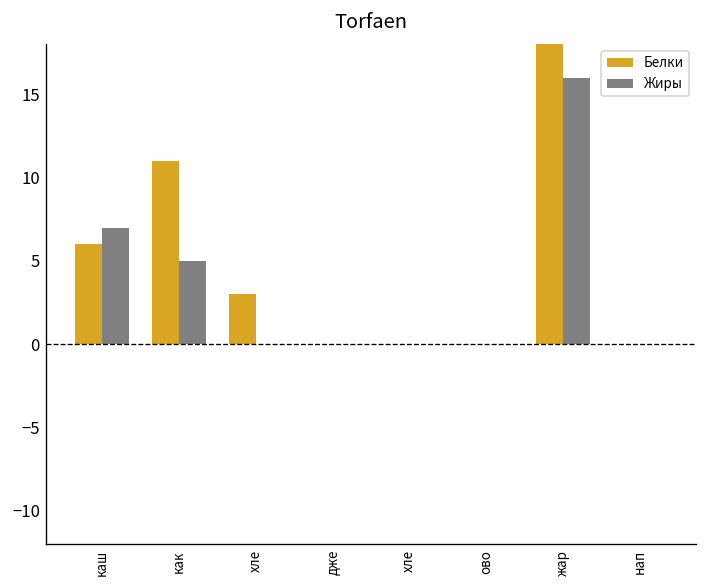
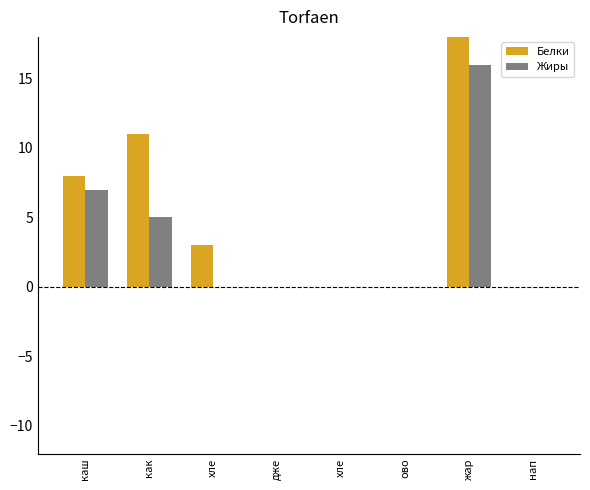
  {
    "Белки": {
-     "каш": 6,
+     "каш": 8,
      "как": 11,
      "дже": 0,
      "ово": 0,
      "нап": 0
    },
    "Жиры": {
      "каш": 7,
      "как": 5,
      "дже": 0,
      "ово": 0,
      "жар": 16,
      "нап": 0
    }
  }
